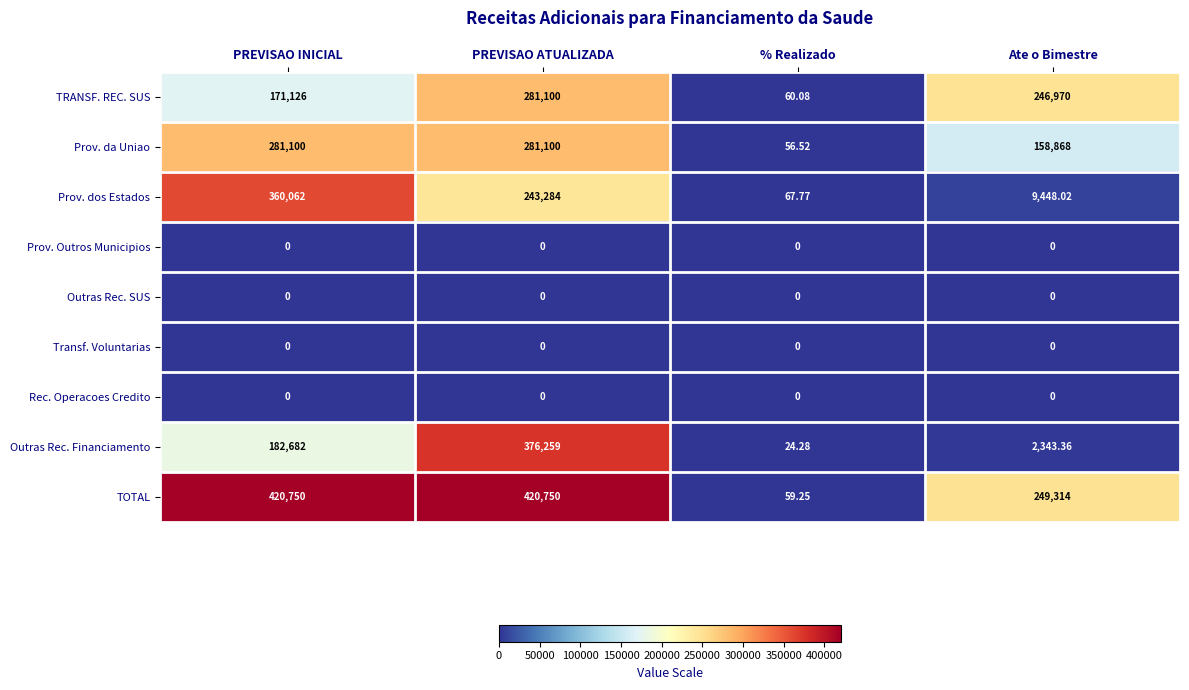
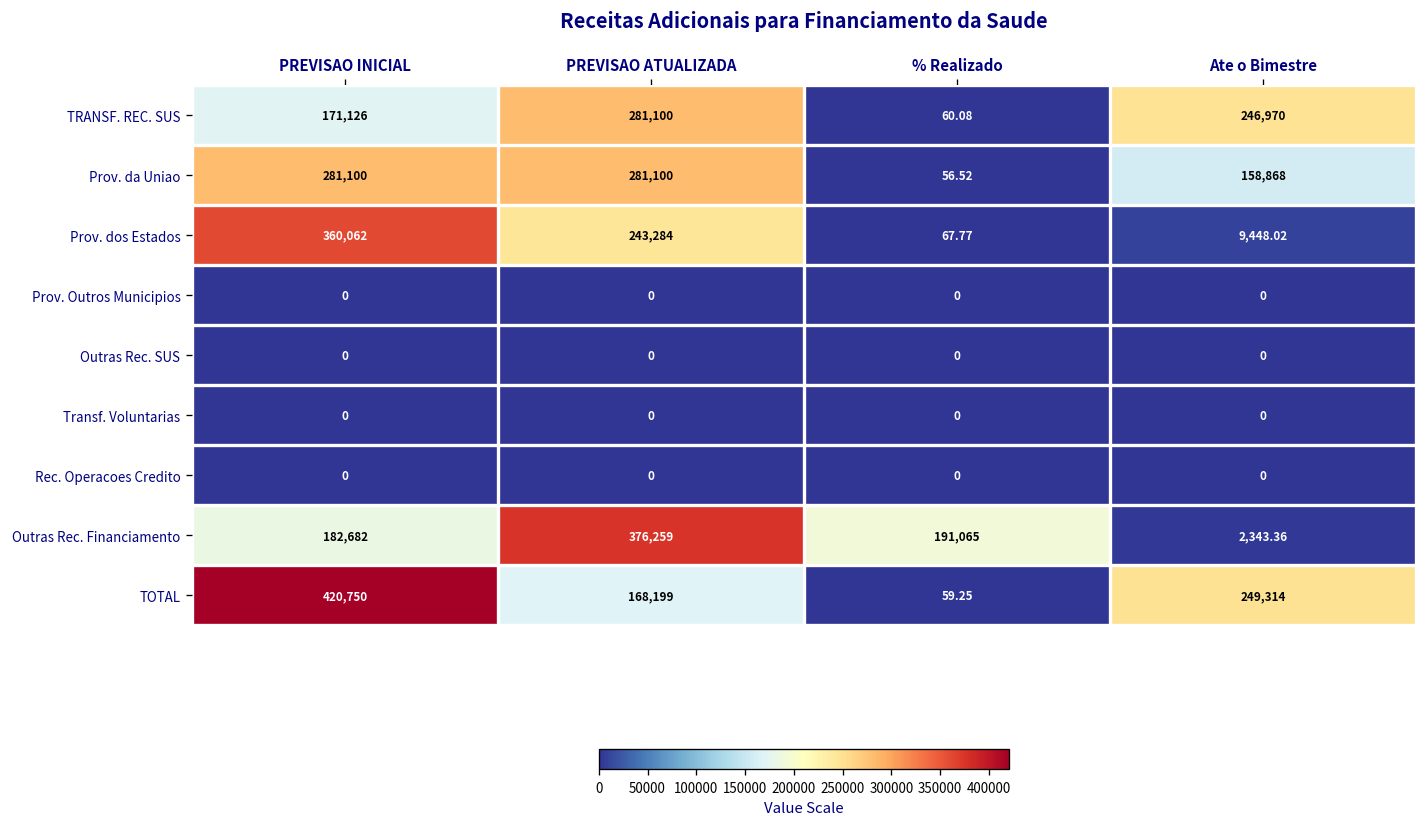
  {
    "TRANSF. REC. SUS": {
      "PREVISAO INICIAL": "171,126",
      "PREVISAO ATUALIZADA": "281,100",
      "% Realizado": "60.08",
      "Ate o Bimestre": "246,970"
    },
    "Prov. da Uniao": {
      "PREVISAO INICIAL": "281,100",
      "PREVISAO ATUALIZADA": "281,100",
      "% Realizado": "56.52",
      "Ate o Bimestre": "158,868"
    },
    "Prov. dos Estados": {
      "PREVISAO INICIAL": "360,062",
      "PREVISAO ATUALIZADA": "243,284",
      "% Realizado": "67.77",
      "Ate o Bimestre": "9,448.02"
    },
    "Prov. Outros Municipios": {
      "PREVISAO INICIAL": "0",
      "PREVISAO ATUALIZADA": "0",
      "% Realizado": "0",
      "Ate o Bimestre": "0"
    },
    "Outras Rec. SUS": {
      "PREVISAO INICIAL": "0",
      "PREVISAO ATUALIZADA": "0",
      "% Realizado": "0",
      "Ate o Bimestre": "0"
    },
    "Transf. Voluntarias": {
      "PREVISAO INICIAL": "0",
      "PREVISAO ATUALIZADA": "0",
      "% Realizado": "0",
      "Ate o Bimestre": "0"
    },
    "Rec. Operacoes Credito": {
      "PREVISAO INICIAL": "0",
      "PREVISAO ATUALIZADA": "0",
      "% Realizado": "0",
      "Ate o Bimestre": "0"
    },
    "Outras Rec. Financiamento": {
      "PREVISAO INICIAL": "182,682",
      "PREVISAO ATUALIZADA": "376,259",
-     "% Realizado": "24.28",
+     "% Realizado": "191,065",
      "Ate o Bimestre": "2,343.36"
    },
    "TOTAL": {
      "PREVISAO INICIAL": "420,750",
-     "PREVISAO ATUALIZADA": "420,750",
+     "PREVISAO ATUALIZADA": "168,199",
      "% Realizado": "59.25",
      "Ate o Bimestre": "249,314"
    }
  }
